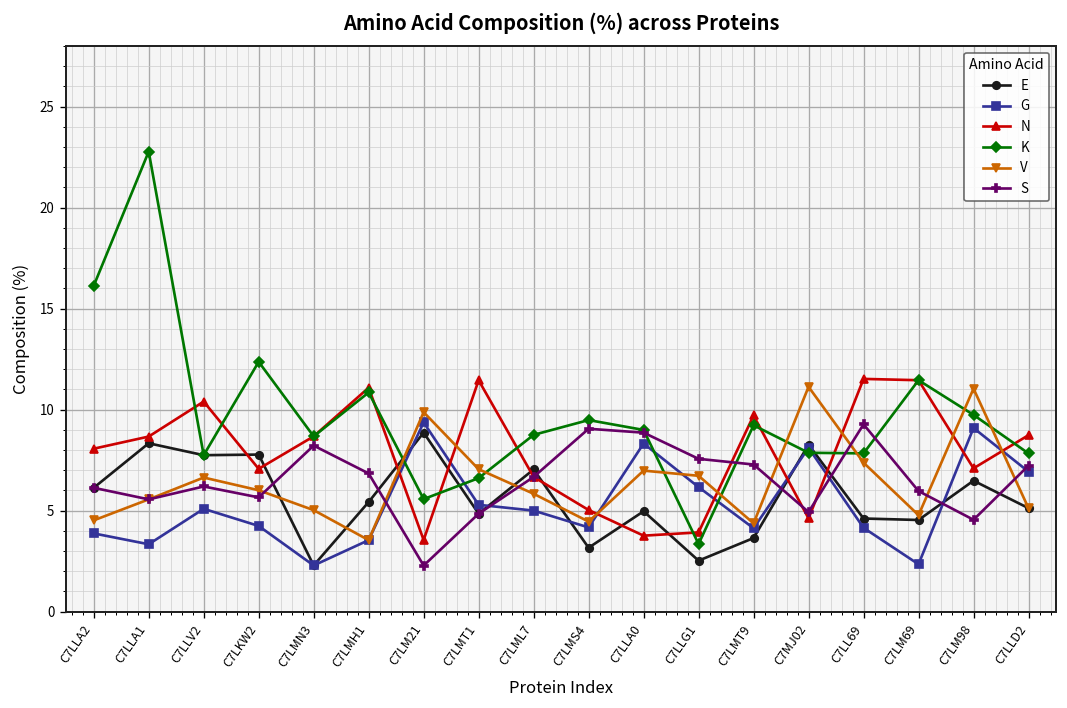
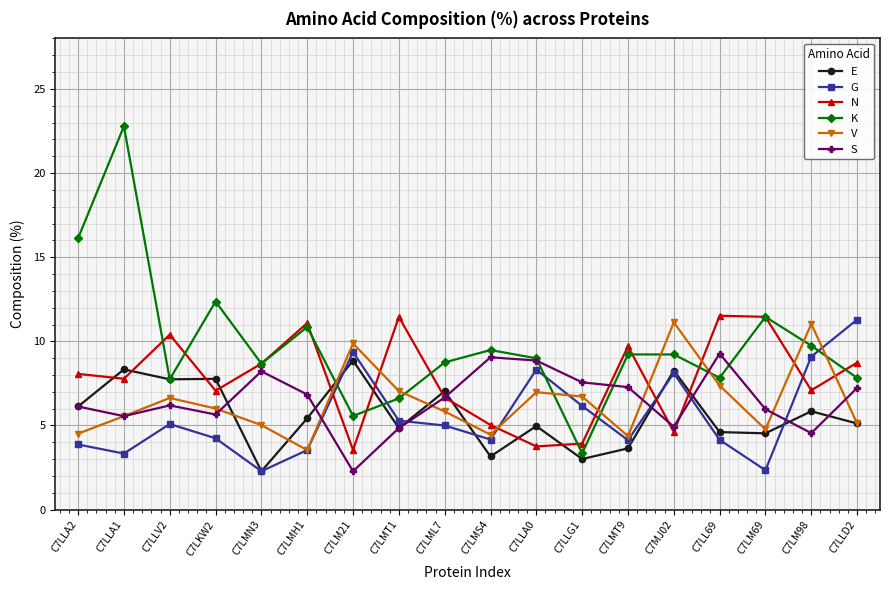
  {
    "E": {
      "C7LLA1": 8.3,
      "C7LKW2": 7.8,
      "C7LMH1": 5.4,
      "C7LM21": 8.9,
      "C7LML7": 7.0,
      "C7LMS4": 3.2,
      "C7LLA0": 5.0,
-     "C7LLG1": 2.5,
+     "C7LLG1": 3.0,
      "C7LMT9": 3.6,
      "C7MJ02": 8.3,
      "C7LL69": 4.6,
      "C7LM69": 4.5,
-     "C7LM98": 6.5
+     "C7LM98": 5.8
    },
    "G": {
      "C7LLA2": 3.9,
      "C7LLA1": 3.3,
      "C7LLV2": 5.1,
      "C7LKW2": 4.2,
      "C7LM21": 9.4,
      "C7LMT1": 5.3,
      "C7LML7": 5.0,
      "C7LMS4": 4.2,
      "C7LLA0": 8.3,
      "C7LLG1": 6.2,
      "C7LMT9": 4.1,
      "C7MJ02": 8.1,
      "C7LL69": 4.1,
      "C7LM69": 2.3,
      "C7LM98": 9.1,
-     "C7LLD2": 6.9
+     "C7LLD2": 11.3
    },
    "N": {
      "C7LLA2": 8.1,
-     "C7LLA1": 8.7,
+     "C7LLA1": 7.8,
      "C7LLV2": 10.4,
      "C7LKW2": 7.1,
      "C7LMH1": 11.1,
      "C7LM21": 3.5,
      "C7LMT1": 11.5,
      "C7LMS4": 5.0,
      "C7LLA0": 3.8,
      "C7LLG1": 3.9,
      "C7LMT9": 9.7,
      "C7MJ02": 4.6,
      "C7LL69": 11.5,
      "C7LM98": 7.1,
      "C7LLD2": 8.7
    },
    "K": {
      "C7LLA2": 16.1,
      "C7LLA1": 22.8,
      "C7LKW2": 12.4,
      "C7LMH1": 10.8,
      "C7LM21": 5.6,
      "C7LMT1": 6.6,
      "C7LML7": 8.8,
      "C7LMS4": 9.5,
      "C7LLG1": 3.3,
      "C7LMT9": 9.2,
-     "C7MJ02": 7.9,
+     "C7MJ02": 9.2,
      "C7LL69": 7.8,
      "C7LM98": 9.7,
      "C7LLD2": 7.8
    },
    "V": {
      "C7LLA2": 4.5,
      "C7LLV2": 6.6,
      "C7LKW2": 6.0,
      "C7LMN3": 5.0,
      "C7LM21": 9.9,
      "C7LMT1": 7.0,
      "C7LML7": 5.8,
      "C7LMS4": 4.5,
      "C7LLA0": 7.0,
      "C7LLG1": 6.7,
      "C7LMT9": 4.4,
      "C7MJ02": 11.1,
      "C7LL69": 7.4,
      "C7LM69": 4.8,
      "C7LM98": 11.0
    },
    "S": {
      "C7LLV2": 6.2,
      "C7LKW2": 5.7,
      "C7LMN3": 8.2,
      "C7LMH1": 6.8,
      "C7LM21": 2.3,
      "C7LMS4": 9.1,
      "C7LLG1": 7.6,
      "C7LMT9": 7.3,
      "C7MJ02": 4.9,
      "C7LL69": 9.3,
      "C7LM69": 6.0,
      "C7LM98": 4.5,
      "C7LLD2": 7.2
    }
  }
